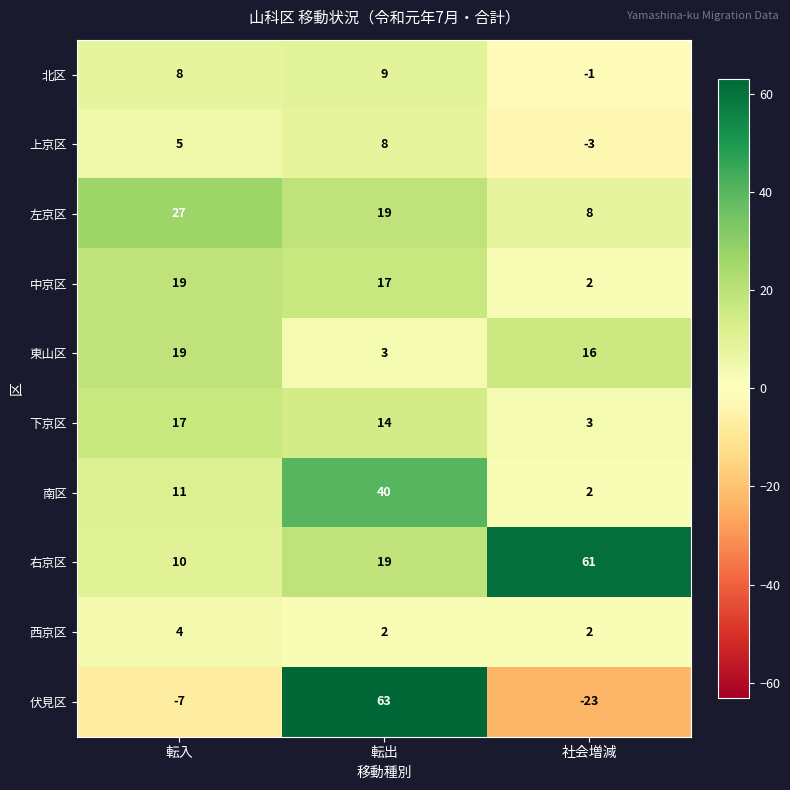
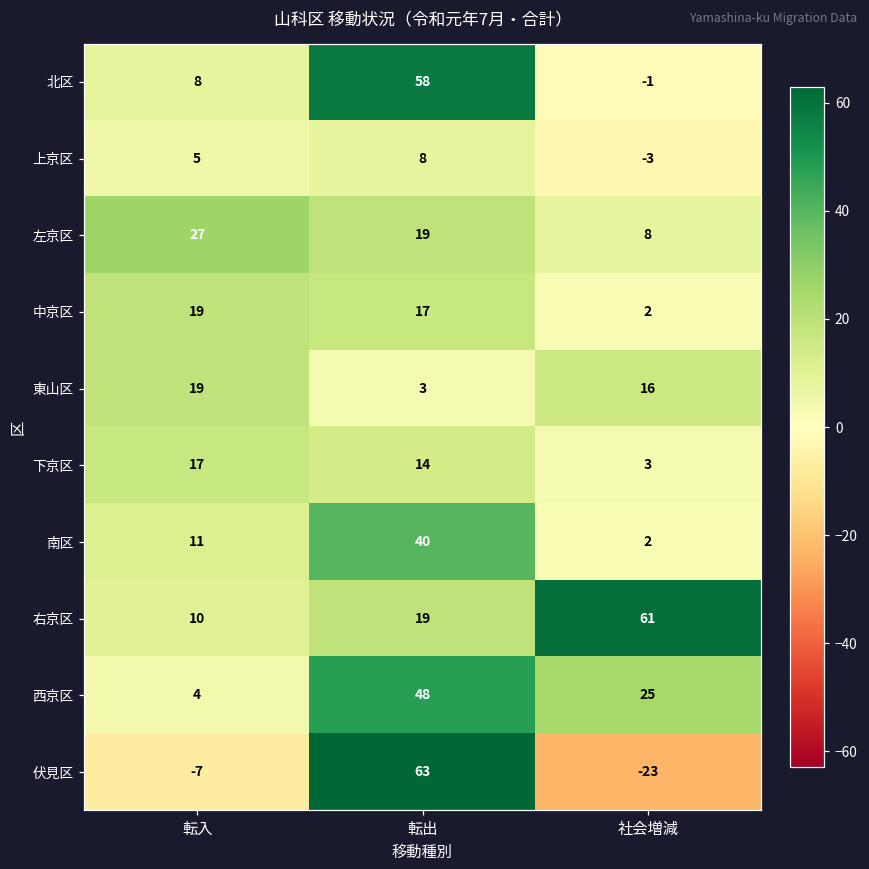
  {
    "北区": {
      "転入": 8,
-     "転出": 9,
+     "転出": 58,
      "社会増減": -1
    },
    "上京区": {
      "転入": 5,
      "転出": 8,
      "社会増減": -3
    },
    "左京区": {
      "転入": 27,
      "転出": 19,
      "社会増減": 8
    },
    "中京区": {
      "転入": 19,
      "転出": 17,
      "社会増減": 2
    },
    "東山区": {
      "転入": 19,
      "転出": 3,
      "社会増減": 16
    },
    "下京区": {
      "転入": 17,
      "転出": 14,
      "社会増減": 3
    },
    "南区": {
      "転入": 11,
      "転出": 40,
      "社会増減": 2
    },
    "右京区": {
      "転入": 10,
      "転出": 19,
      "社会増減": 61
    },
    "西京区": {
      "転入": 4,
-     "転出": 2,
-     "社会増減": 2
+     "転出": 48,
+     "社会増減": 25
    },
    "伏見区": {
      "転入": -7,
      "転出": 63,
      "社会増減": -23
    }
  }
